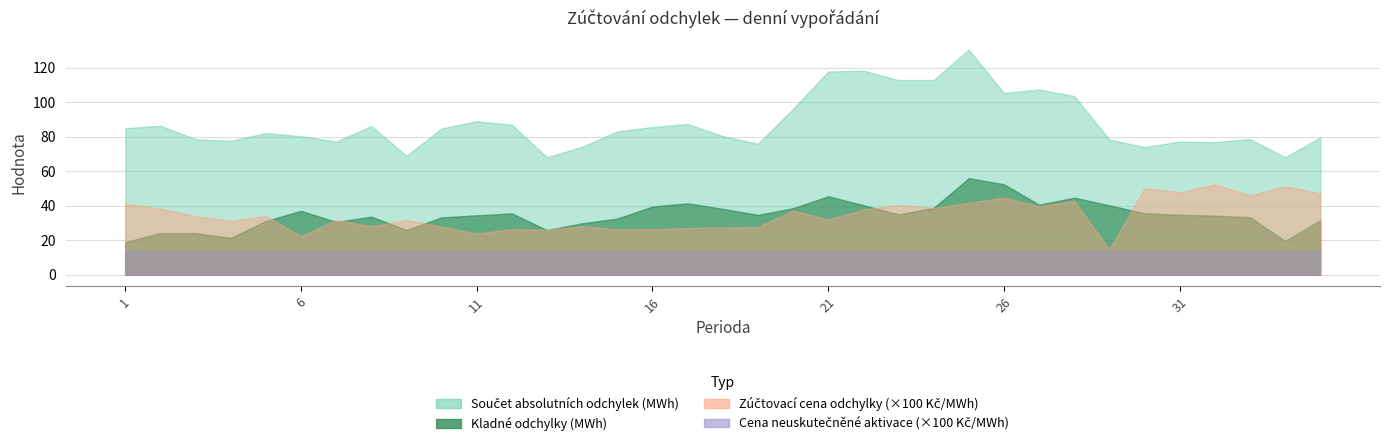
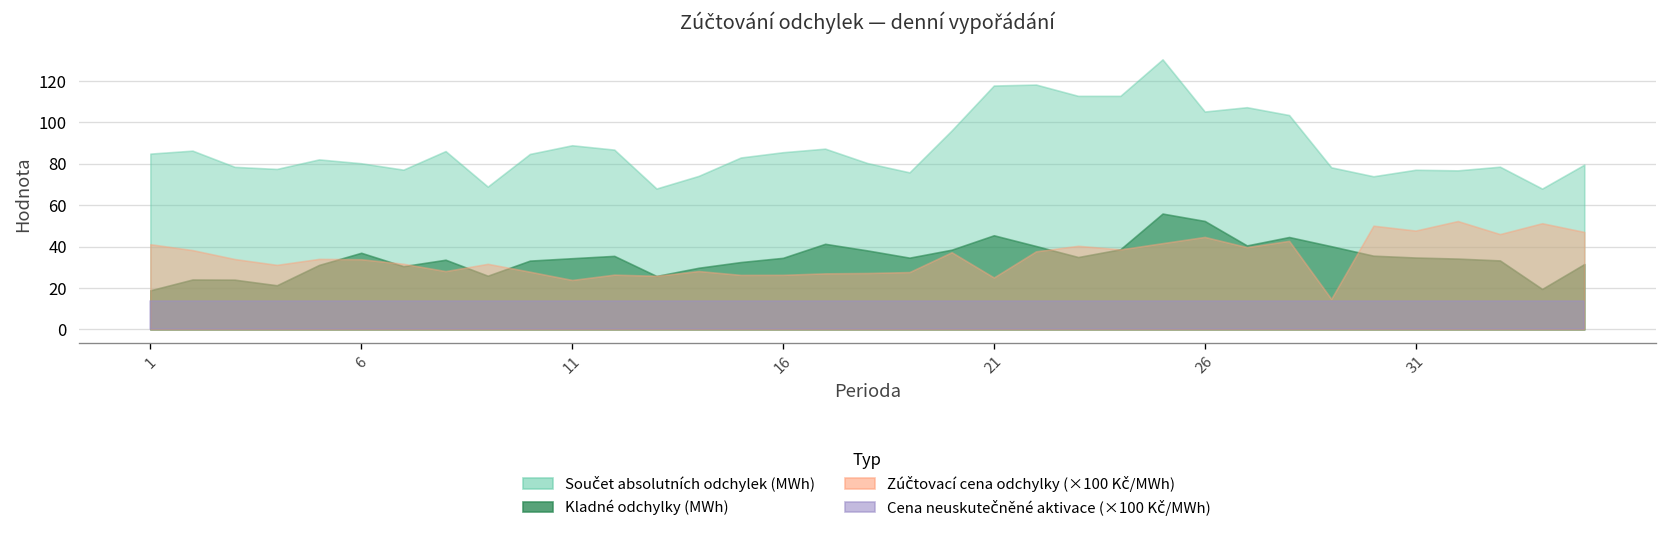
  {
    "Kladné odchylky (MWh)": {
      "1": 19,
      "6": 37,
      "11": 34,
-     "16": 39,
+     "16": 35,
      "21": 45,
      "26": 52,
      "31": 35
    },
    "Zúčtovací cena odchylky (×100 Kč/MWh)": {
      "1": 41,
-     "6": 22,
+     "6": 34,
      "11": 24,
      "16": 26,
-     "21": 32,
+     "21": 25,
      "26": 45,
      "31": 48
    }
  }
